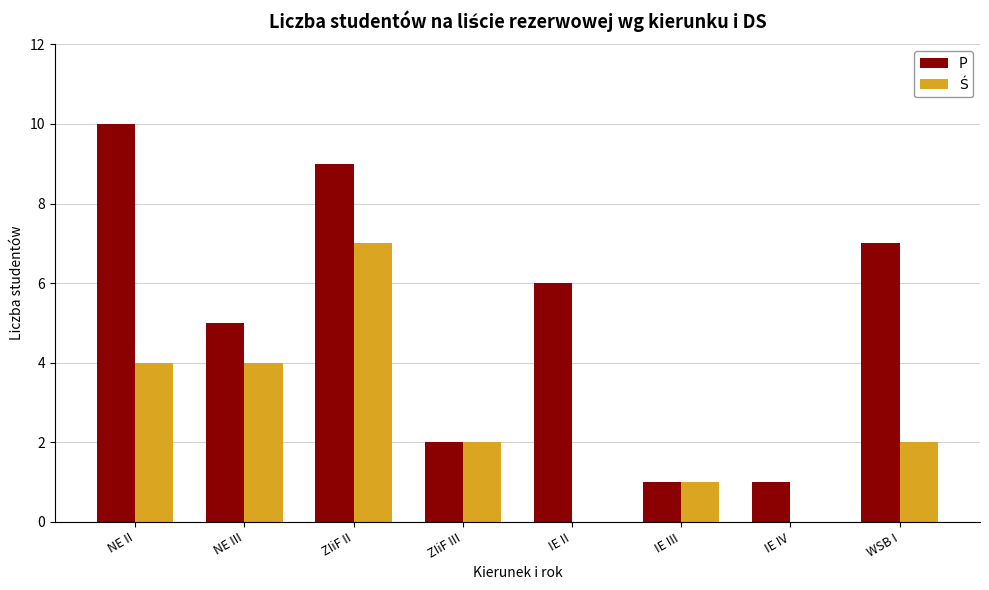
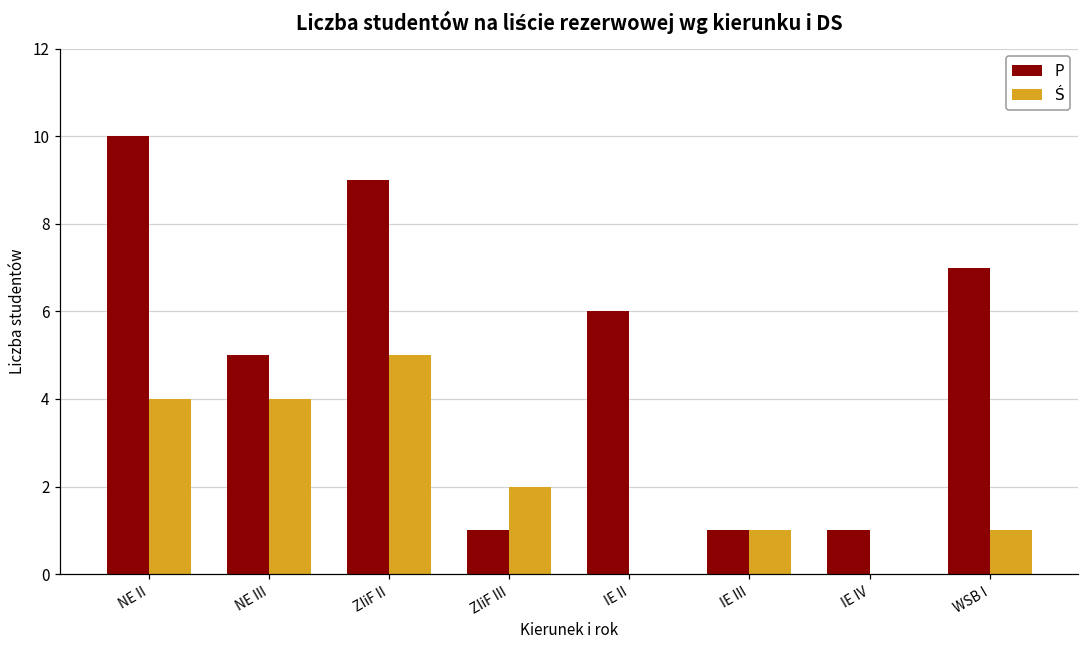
  {
    "P": {
      "NE II": 10,
      "NE III": 5,
      "ZIiF II": 9,
-     "ZIiF III": 2,
+     "ZIiF III": 1,
      "IE II": 6,
      "IE III": 1,
      "IE IV": 1,
      "WSB I": 7
    },
    "Ś": {
      "NE II": 4,
      "NE III": 4,
-     "ZIiF II": 7,
+     "ZIiF II": 5,
      "ZIiF III": 2,
      "IE II": 0,
      "IE III": 1,
      "IE IV": 0,
-     "WSB I": 2
+     "WSB I": 1
    }
  }
